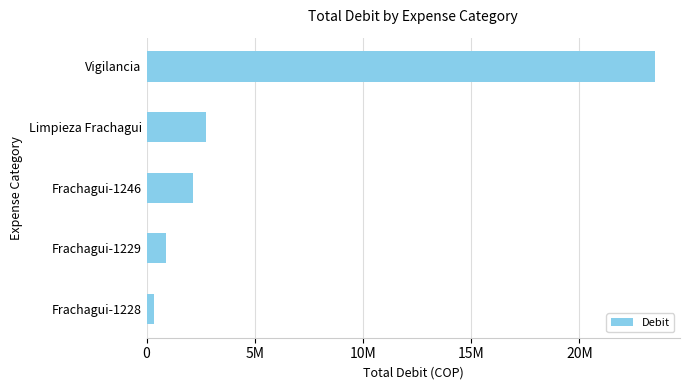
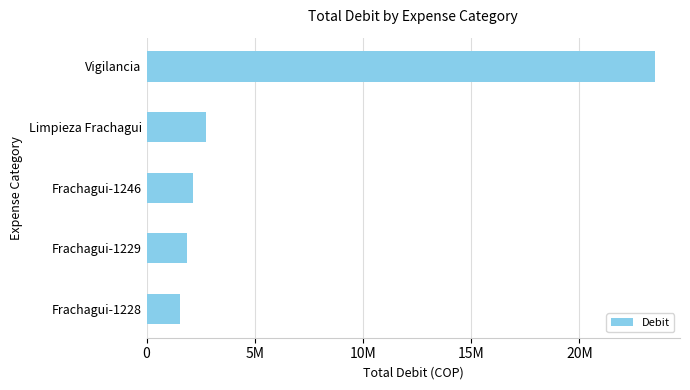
  {
    "Vigilancia": 23500000,
    "Limpieza Frachagui": 2800000,
    "Frachagui-1246": 2200000,
-   "Frachagui-1229": 900000,
-   "Frachagui-1228": 300000
+   "Frachagui-1229": 1900000,
+   "Frachagui-1228": 1500000
  }
